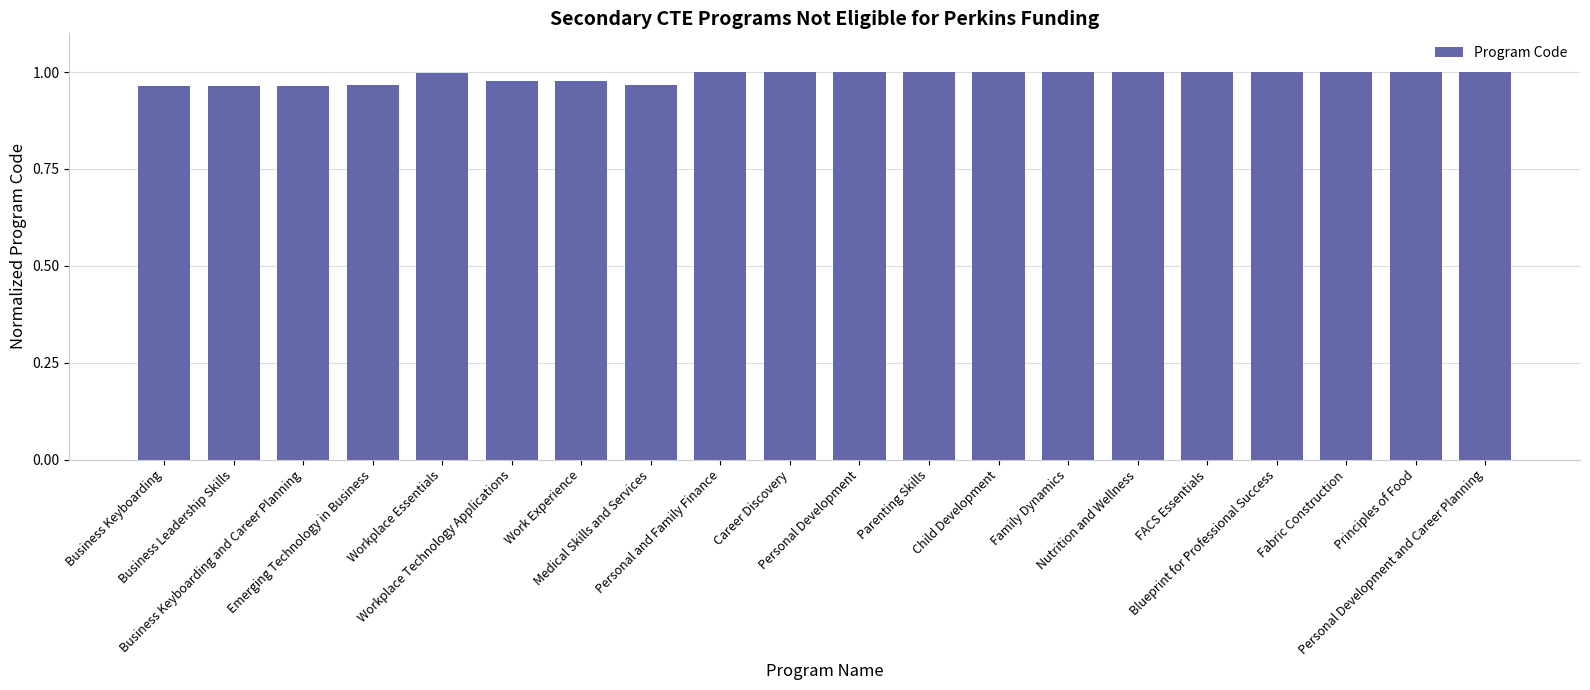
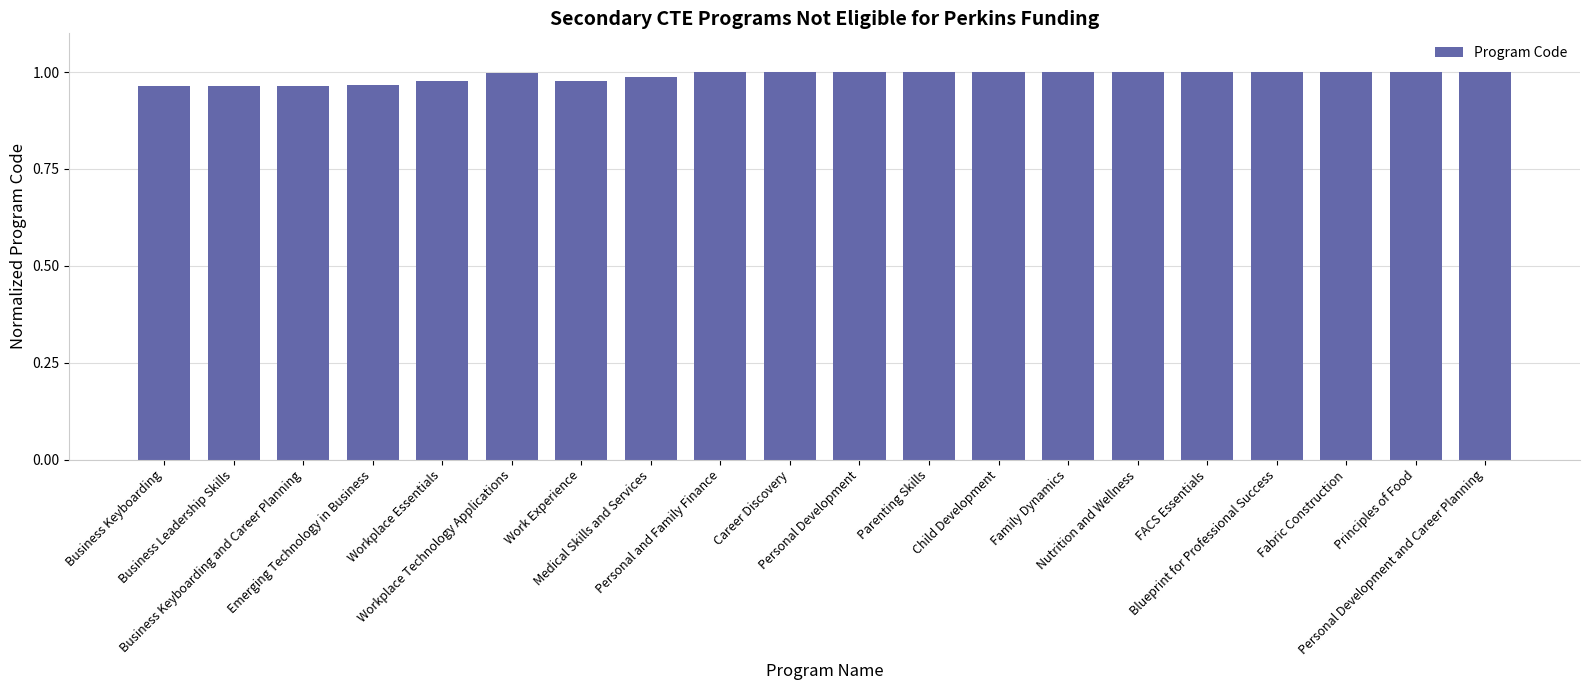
  {
    "Business Keyboarding": 0.96,
    "Business Leadership Skills": 0.96,
    "Business Keyboarding and Career Planning": 0.96,
    "Emerging Technology in Business": 0.97,
-   "Workplace Essentials": 1.00,
-   "Workplace Technology Applications": 0.98,
+   "Workplace Essentials": 0.98,
+   "Workplace Technology Applications": 1.00,
    "Work Experience": 0.98,
-   "Medical Skills and Services": 0.97,
+   "Medical Skills and Services": 0.99,
    "Personal and Family Finance": 1.00,
    "Career Discovery": 1.00,
    "Personal Development": 1.00,
    "Parenting Skills": 1.00,
    "Child Development": 1.00,
    "Family Dynamics": 1.00,
    "Nutrition and Wellness": 1.00,
    "FACS Essentials": 1.00,
    "Blueprint for Professional Success": 1.00,
    "Fabric Construction": 1.00,
    "Principles of Food": 1.00,
    "Personal Development and Career Planning": 1.00
  }
